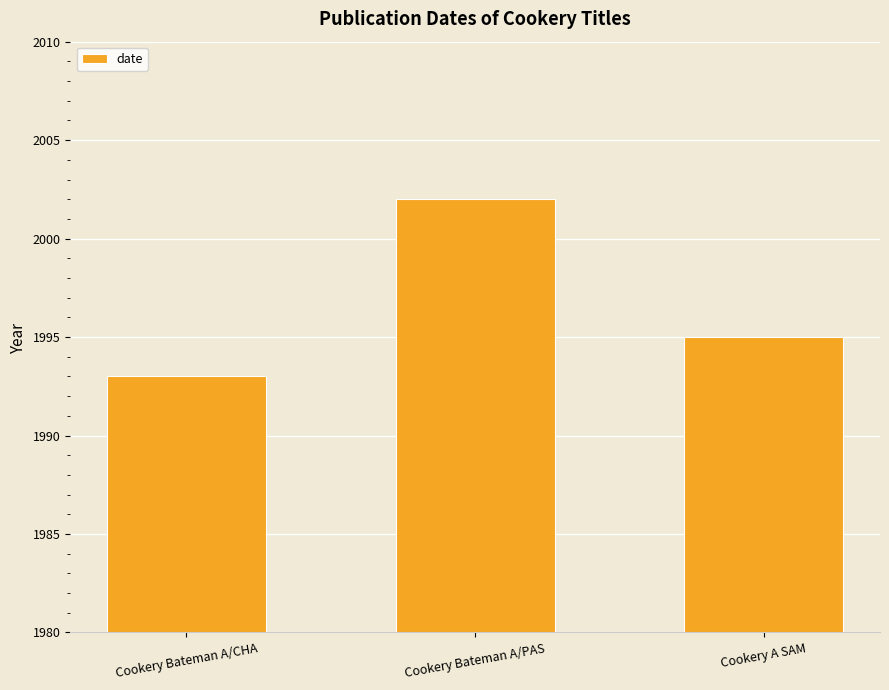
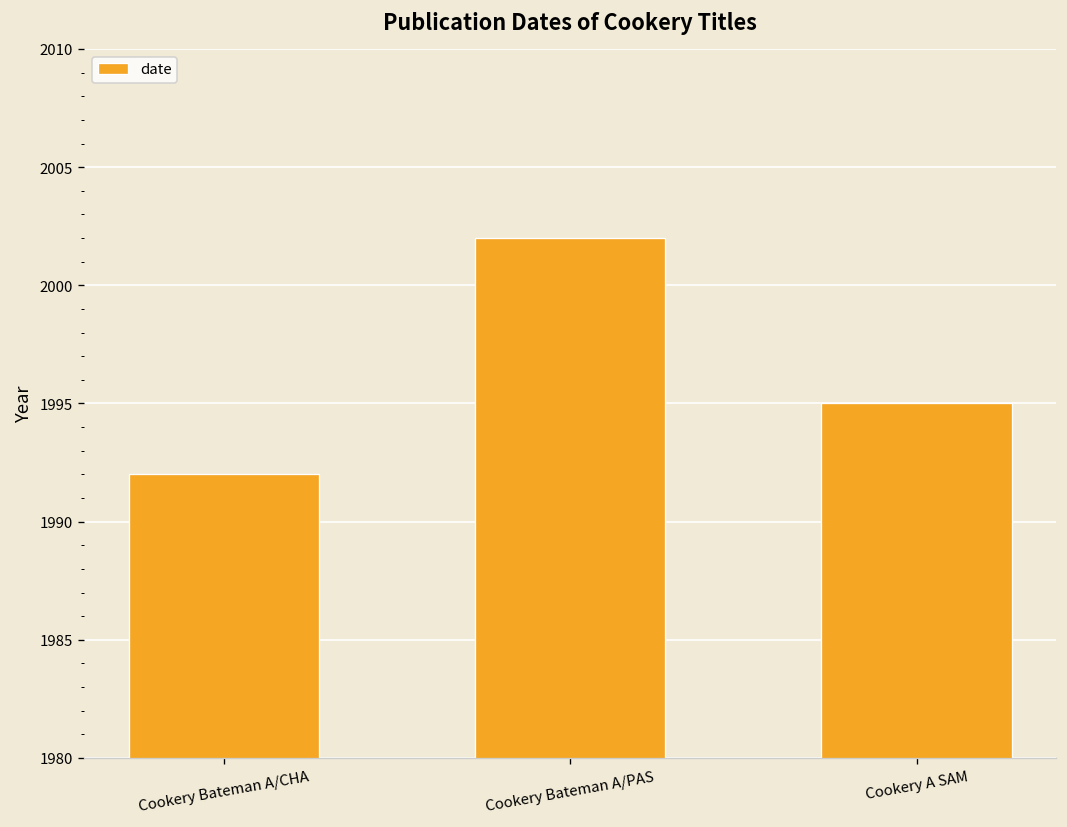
  {
-   "Cookery Bateman A/CHA": 1993,
+   "Cookery Bateman A/CHA": 1992,
    "Cookery Bateman A/PAS": 2002,
    "Cookery A SAM": 1995
  }
